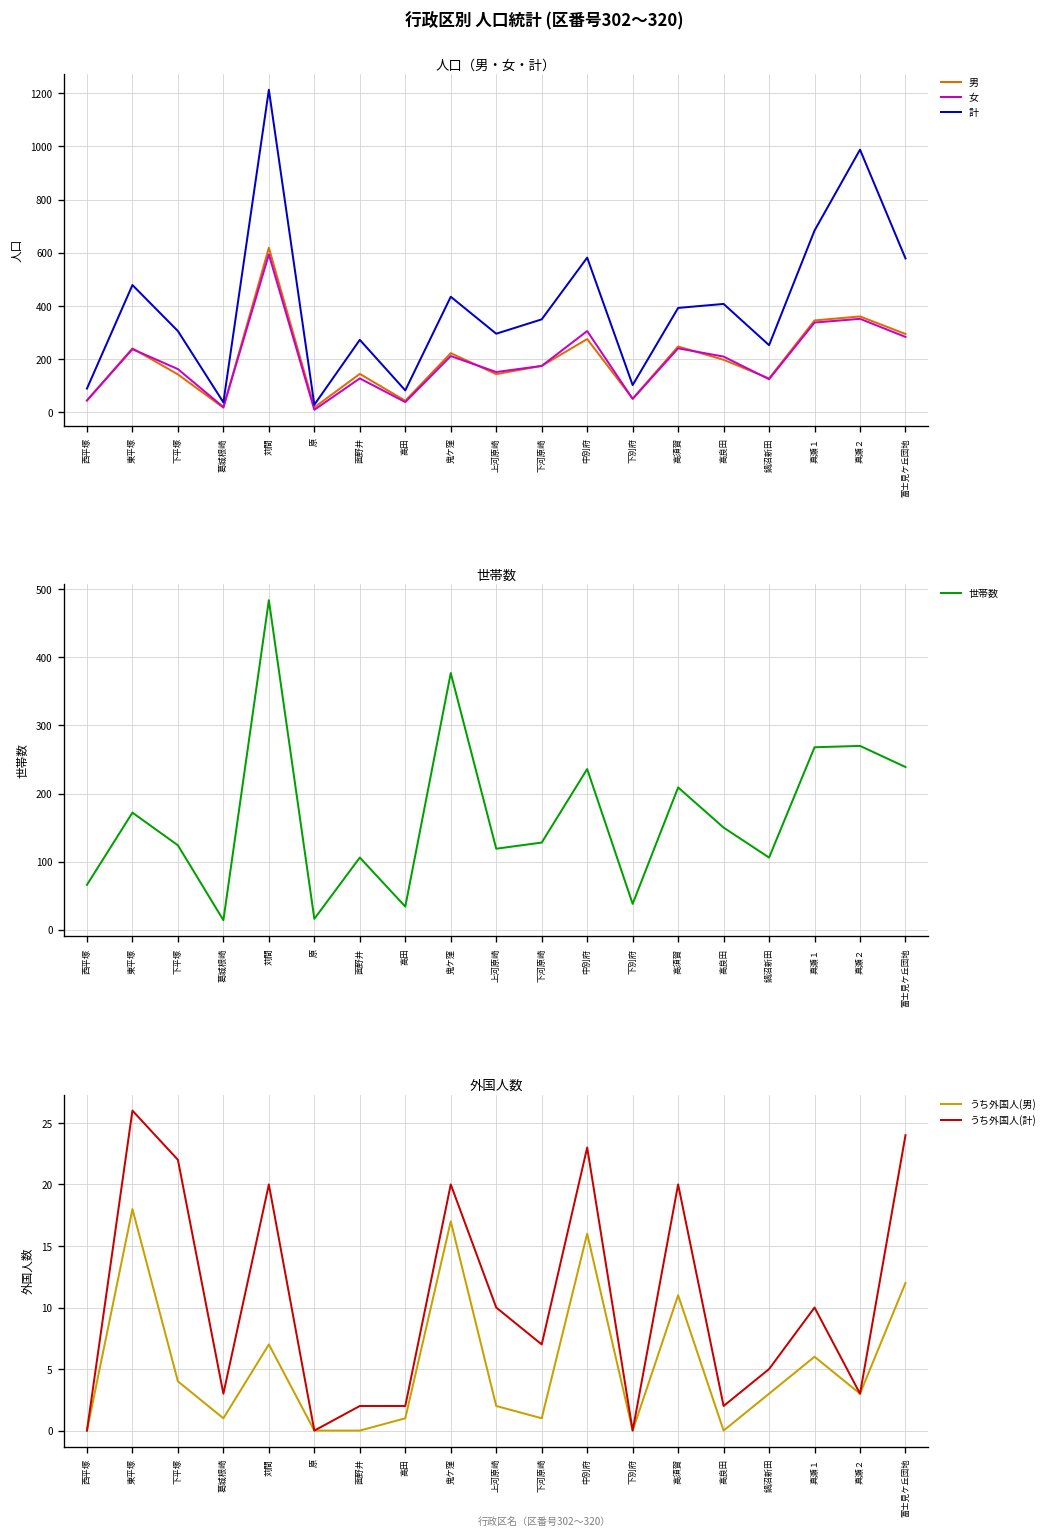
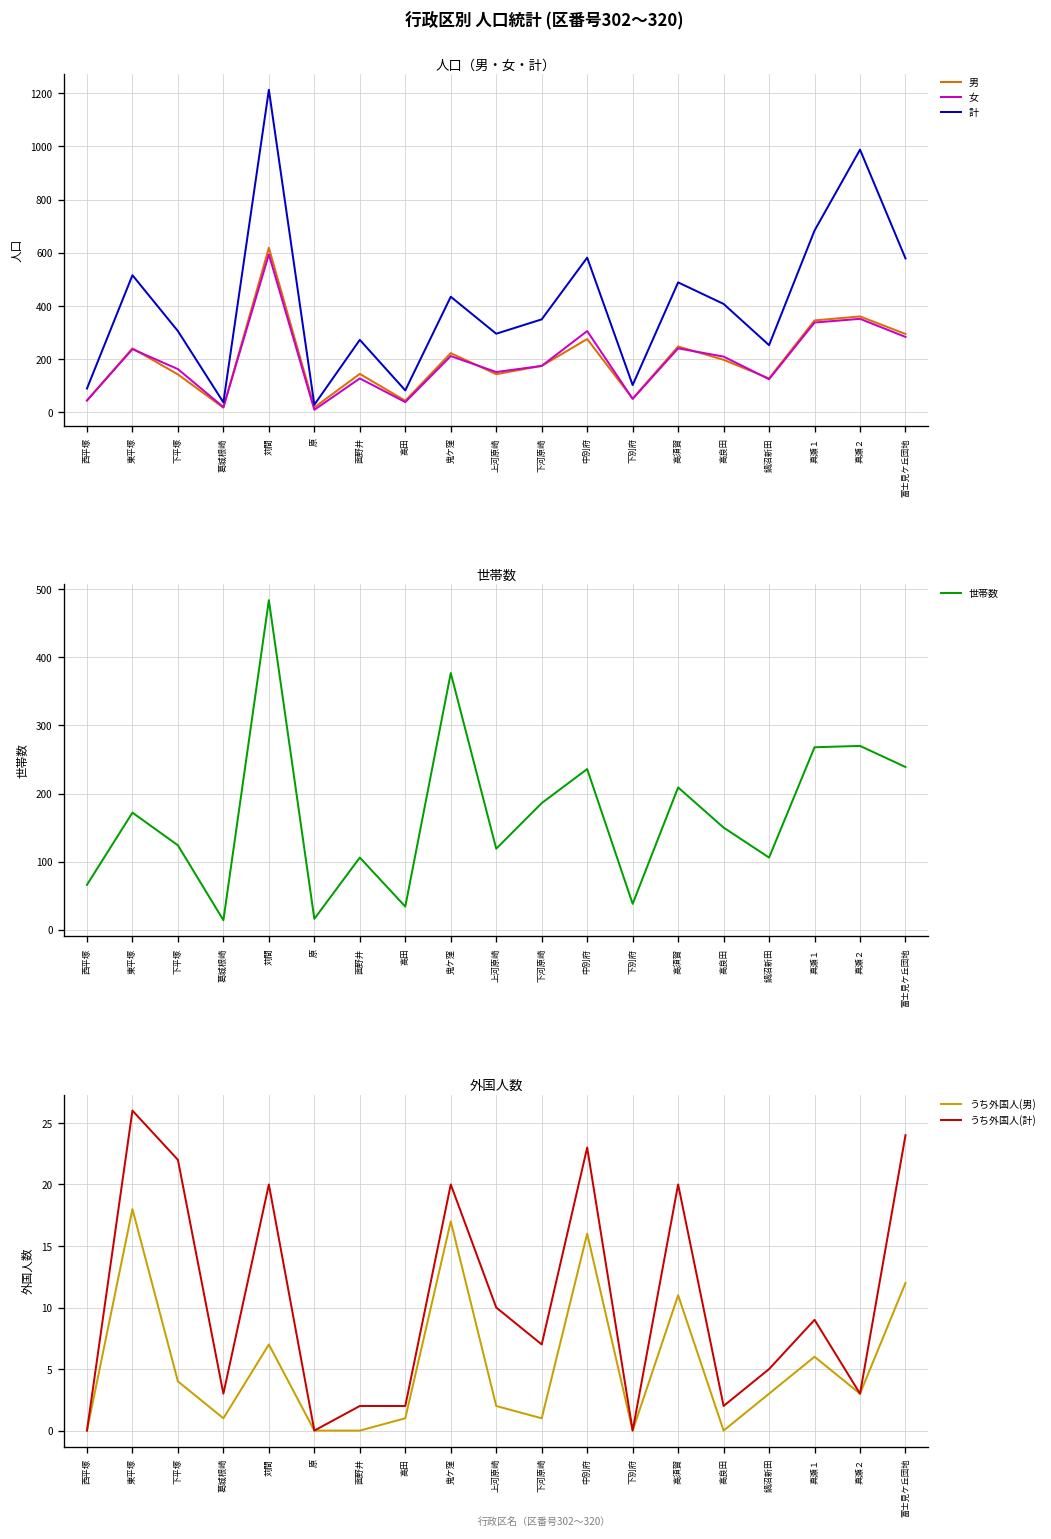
  {
    "人口（男・女・計）": {
      "男": {
        "下平塚": 140,
        "苅間": 620,
        "面野井": 150,
        "中別府": 280,
        "高良田": 200
      },
      "女": {
        "下平塚": 160,
        "苅間": 590,
        "面野井": 130,
        "中別府": 310,
        "高良田": 210
      },
      "計": {
        "西平塚": 90,
-       "東平塚": 480,
+       "東平塚": 520,
        "下平塚": 310,
        "葛城根崎": 40,
        "苅間": 1210,
        "面野井": 270,
        "高田": 80,
        "鬼ケ窪": 440,
        "上河原崎": 300,
        "下河原崎": 350,
        "中別府": 580,
        "下別府": 100,
-       "高須賀": 390,
+       "高須賀": 490,
        "高良田": 410,
        "鍋沼新田": 250,
        "真瀬１": 680,
        "真瀬２": 990,
        "富士見ケ丘団地": 580
      }
    },
    "世帯数": {
      "西平塚": 70,
      "東平塚": 170,
      "下平塚": 120,
      "葛城根崎": 10,
      "苅間": 480,
      "原": 20,
      "面野井": 110,
      "高田": 30,
      "鬼ケ窪": 380,
      "上河原崎": 120,
-     "下河原崎": 130,
+     "下河原崎": 190,
      "中別府": 240,
      "下別府": 40,
      "高須賀": 210,
      "高良田": 150,
      "鍋沼新田": 110,
      "真瀬１": 270,
      "真瀬２": 270,
      "富士見ケ丘団地": 240
    },
    "外国人数": {
      "うち外国人(男)": {
        "東平塚": 18,
        "下平塚": 4,
        "葛城根崎": 1,
        "苅間": 7,
        "面野井": 0,
        "高田": 1,
        "鬼ケ窪": 17,
        "上河原崎": 2,
        "下河原崎": 1,
        "中別府": 16,
        "高須賀": 11,
        "高良田": 0,
        "鍋沼新田": 3,
        "真瀬１": 6,
        "富士見ケ丘団地": 12
      },
      "うち外国人(計)": {
        "東平塚": 26,
        "下平塚": 22,
        "葛城根崎": 3,
        "苅間": 20,
        "面野井": 2,
        "高田": 2,
        "鬼ケ窪": 20,
        "上河原崎": 10,
        "下河原崎": 7,
        "中別府": 23,
        "高須賀": 20,
        "高良田": 2,
        "鍋沼新田": 5,
-       "真瀬１": 10,
+       "真瀬１": 9,
        "富士見ケ丘団地": 24
      }
    }
  }
